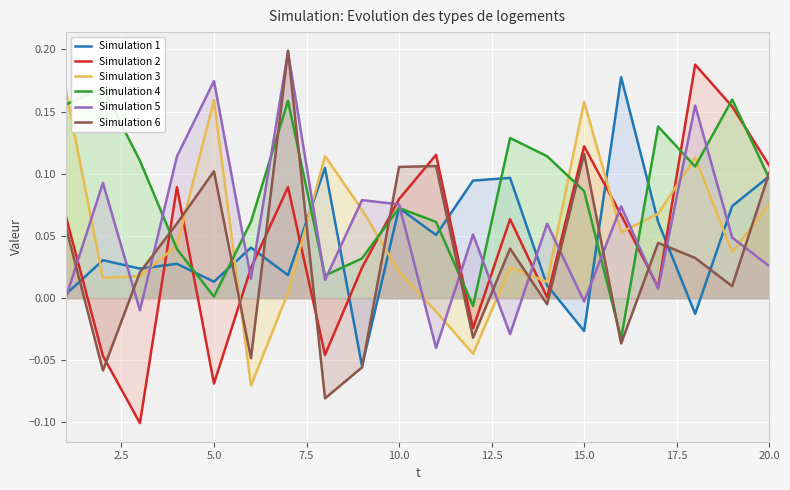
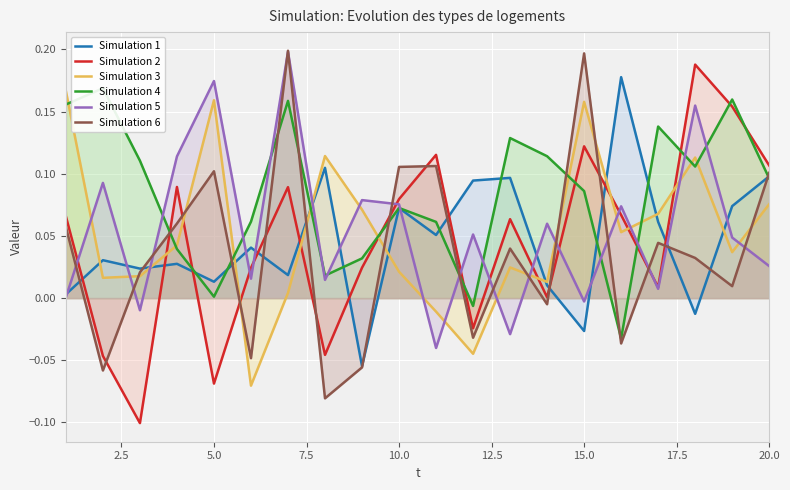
  {
    "Simulation 1": {
      "15.0": -0.026
    },
    "Simulation 2": {
      "5.0": -0.069
    },
    "Simulation 5": {
      "15.0": -0.003
    },
    "Simulation 6": {
-     "15.0": 0.116
+     "15.0": 0.197
    }
  }
